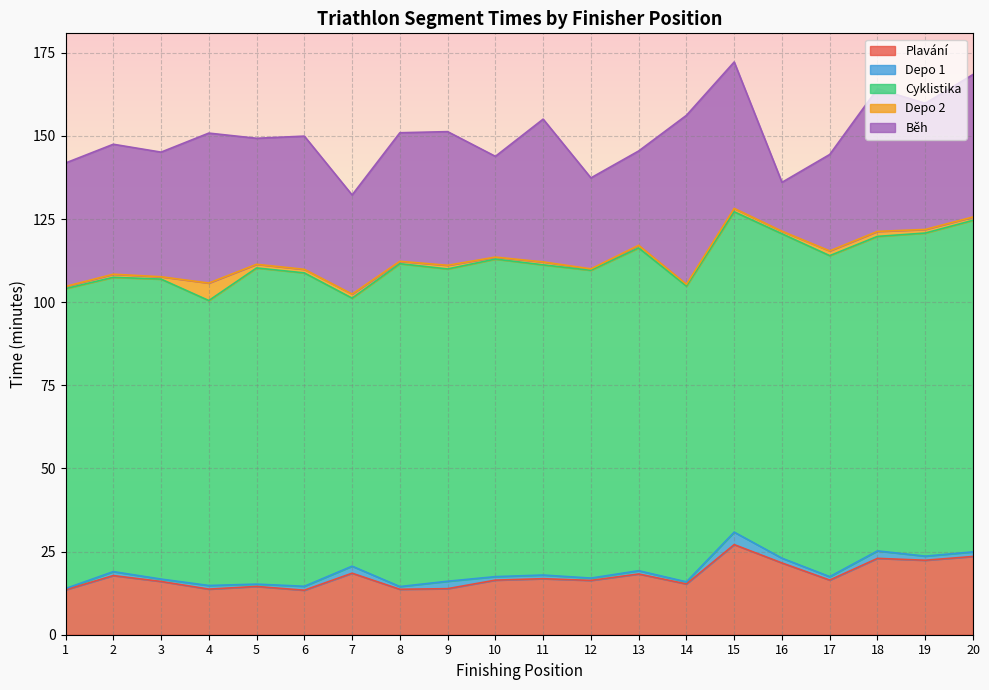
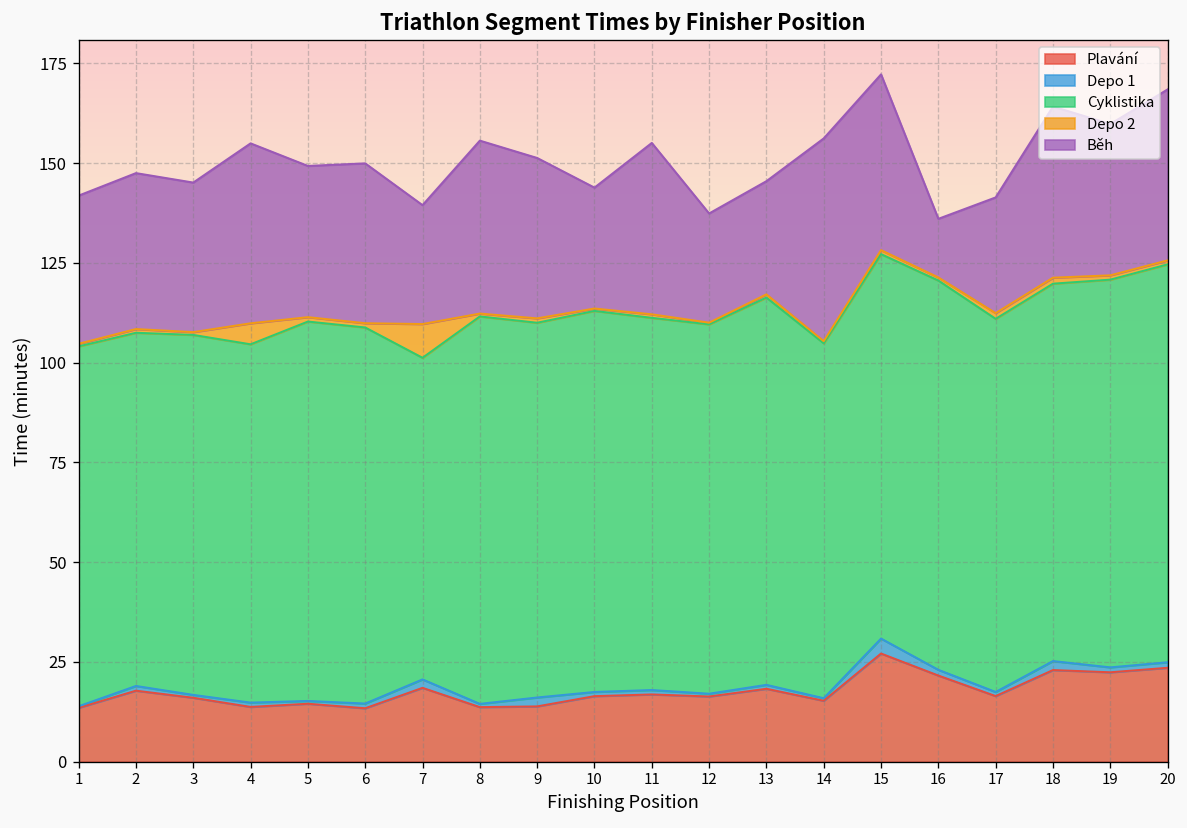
  {
    "Plavání": {
      "2": 18,
      "4": 14,
      "6": 13,
      "7": 19,
      "8": 14,
      "9": 14,
      "10": 16,
      "11": 17,
      "13": 18,
      "15": 27,
      "16": 22,
      "17": 16,
      "18": 23,
      "19": 22,
      "20": 24
    },
    "Depo 1": {
      "2": 1,
      "4": 1,
      "6": 1,
      "7": 2,
      "8": 1,
      "9": 2,
      "10": 1,
      "11": 1,
      "13": 1,
      "15": 4,
      "16": 1,
      "17": 1,
      "18": 2,
      "19": 1,
      "20": 1
    },
    "Cyklistika": {
      "2": 89,
-     "4": 86,
+     "4": 90,
      "5": 95,
      "6": 94,
      "7": 81,
      "9": 94,
      "11": 93,
      "13": 97,
      "15": 96,
      "16": 98,
-     "17": 97,
+     "17": 94,
      "18": 95,
      "19": 97,
      "20": 100
    },
    "Depo 2": {
      "2": 1,
      "4": 5,
      "5": 1,
      "6": 1,
-     "7": 1,
+     "7": 8,
      "9": 1,
      "11": 1,
      "13": 1,
      "15": 1,
      "16": 1,
      "17": 1,
      "18": 2,
      "19": 1,
      "20": 1
    },
    "Běh": {
      "1": 37,
      "2": 39,
      "3": 37,
      "4": 45,
      "5": 38,
      "6": 40,
      "7": 30,
-     "8": 39,
+     "8": 43,
      "9": 40,
      "10": 30,
      "11": 43,
      "12": 27,
      "13": 28,
      "14": 51,
      "15": 44,
      "16": 15,
      "17": 29,
      "20": 43
    }
  }
